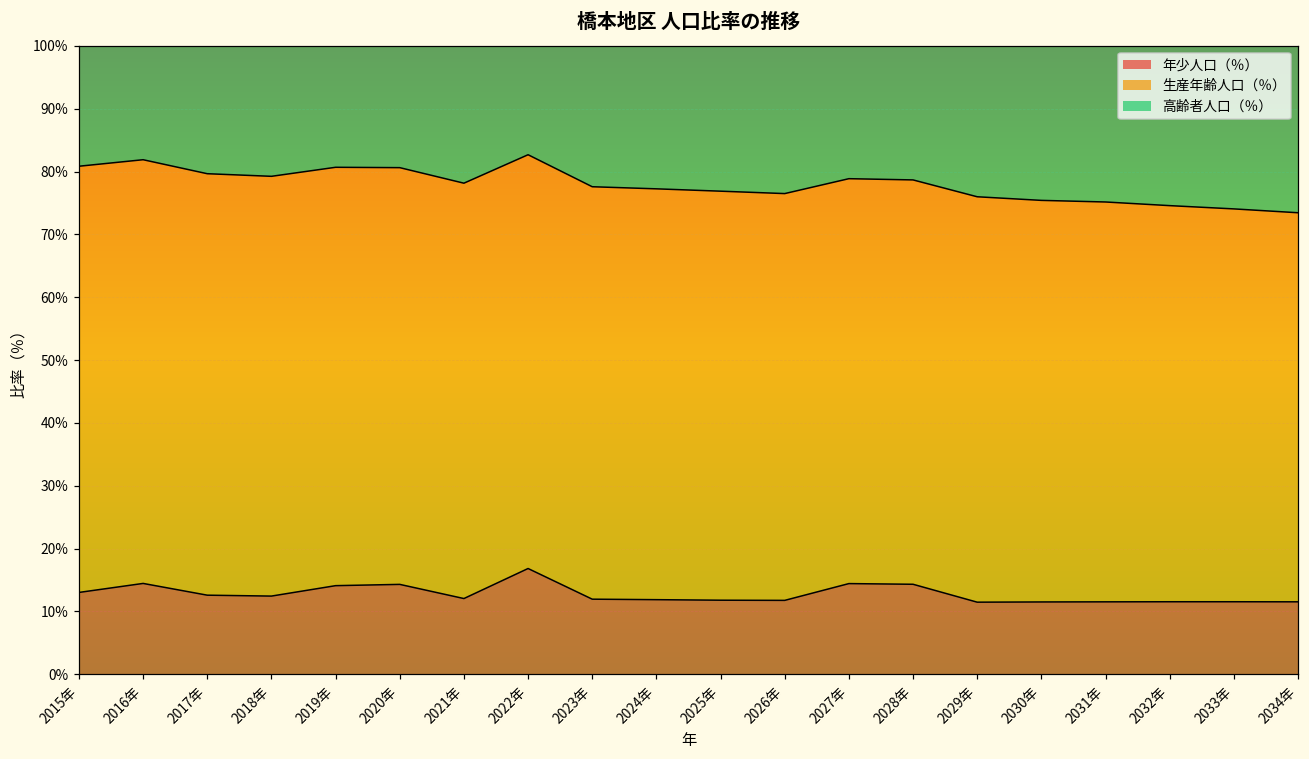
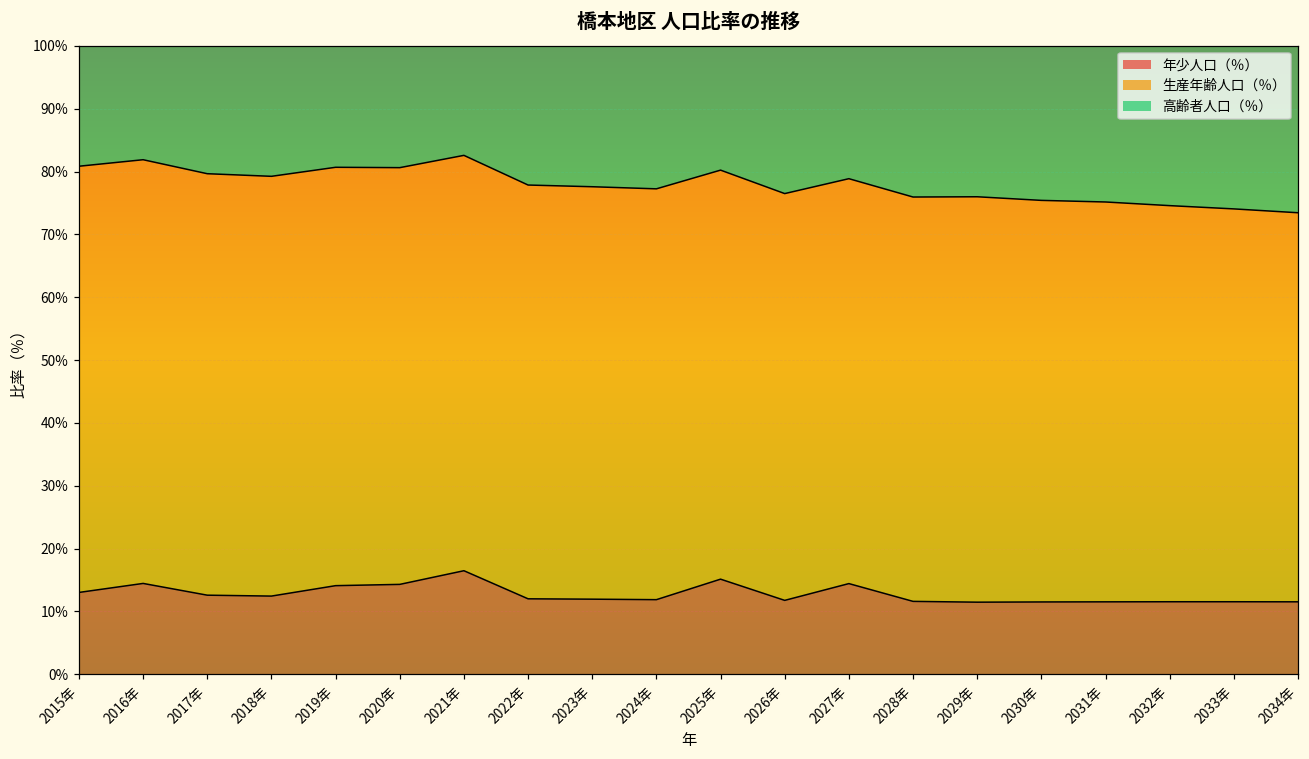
  {
    "年少人口（％）": {
      "2015年": "13%",
      "2016年": "14%",
      "2017年": "13%",
      "2018年": "12%",
      "2019年": "14%",
      "2020年": "14%",
-     "2021年": "12%",
-     "2022年": "17%",
+     "2021年": "16%",
+     "2022年": "12%",
      "2023年": "12%",
      "2024年": "12%",
-     "2025年": "12%",
+     "2025年": "15%",
      "2026年": "12%",
      "2027年": "14%",
-     "2028年": "14%",
+     "2028年": "12%",
      "2029年": "11%",
      "2030年": "11%",
      "2031年": "12%",
      "2032年": "12%",
      "2033年": "12%",
      "2034年": "12%"
    },
    "生産年齢人口（％）": {
      "2015年": "68%",
      "2016年": "67%",
      "2017年": "67%",
      "2018年": "67%",
      "2019年": "67%",
      "2020年": "66%",
      "2021年": "66%",
      "2022年": "66%",
      "2023年": "66%",
      "2024年": "65%",
      "2025年": "65%",
      "2026年": "65%",
      "2027年": "64%",
      "2028年": "64%",
      "2029年": "65%",
      "2030年": "64%",
      "2031年": "64%",
      "2032年": "63%",
      "2033年": "63%",
      "2034年": "62%"
    },
    "高齢者人口（％）": {
      "2015年": "19%",
      "2017年": "20%",
      "2018年": "21%",
      "2023年": "22%",
      "2024年": "23%",
      "2026年": "24%",
      "2029年": "24%",
      "2030年": "25%",
      "2031年": "25%",
      "2032年": "25%",
      "2033年": "26%",
      "2034年": "27%"
    }
  }
